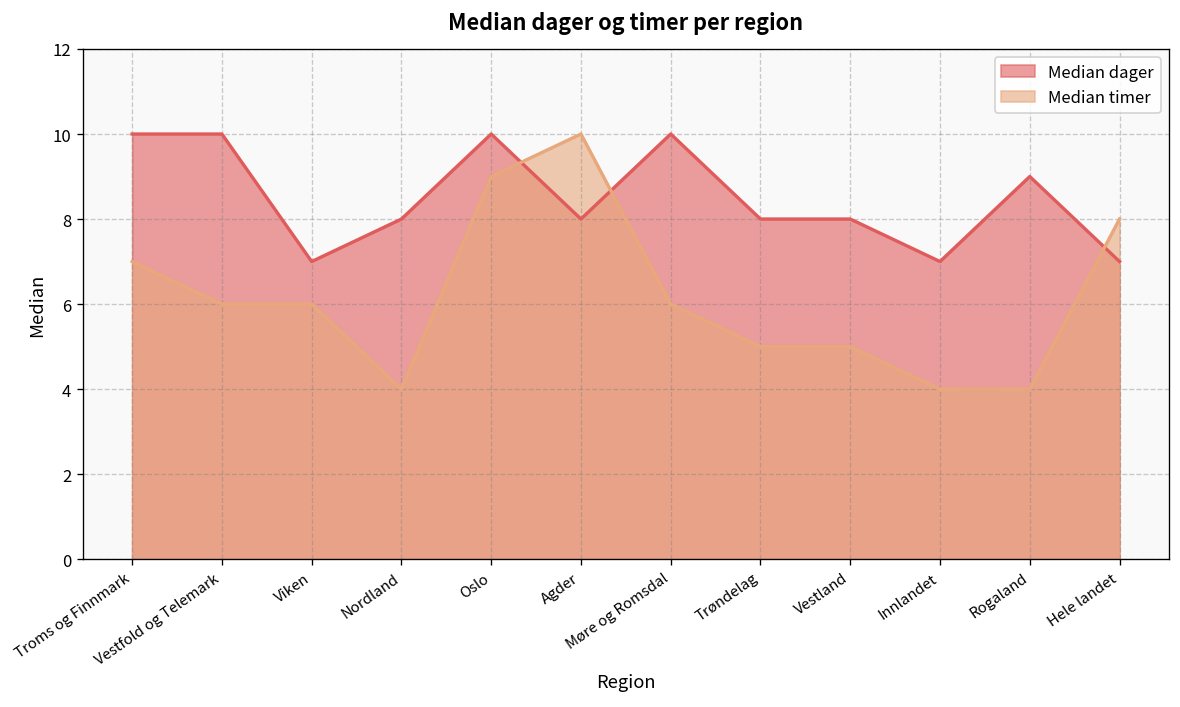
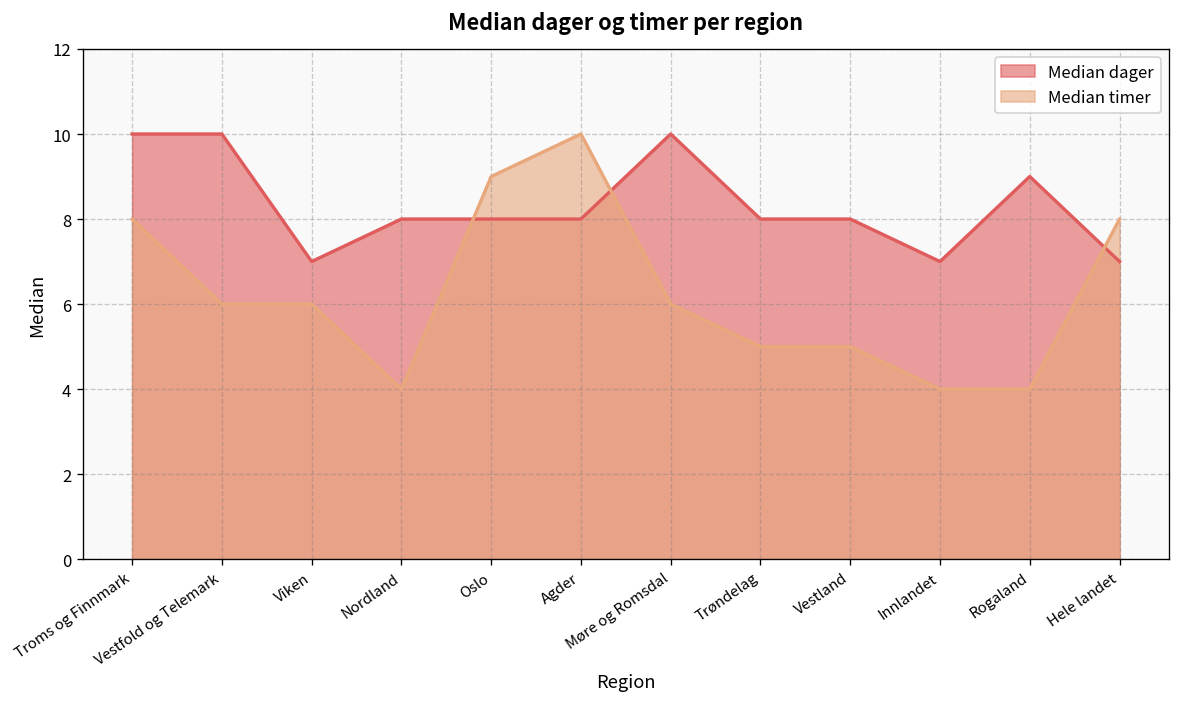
  {
    "Median dager": {
      "Troms og Finnmark": 10,
      "Vestfold og Telemark": 10,
      "Viken": 7,
      "Nordland": 8,
-     "Oslo": 10,
+     "Oslo": 8,
      "Agder": 8,
      "Møre og Romsdal": 10,
      "Trøndelag": 8,
      "Vestland": 8,
      "Innlandet": 7,
      "Rogaland": 9,
      "Hele landet": 7
    },
    "Median timer": {
-     "Troms og Finnmark": 7,
+     "Troms og Finnmark": 8,
      "Vestfold og Telemark": 6,
      "Viken": 6,
      "Nordland": 4,
      "Oslo": 9,
      "Agder": 10,
      "Møre og Romsdal": 6,
      "Trøndelag": 5,
      "Vestland": 5,
      "Innlandet": 4,
      "Rogaland": 4,
      "Hele landet": 8
    }
  }
